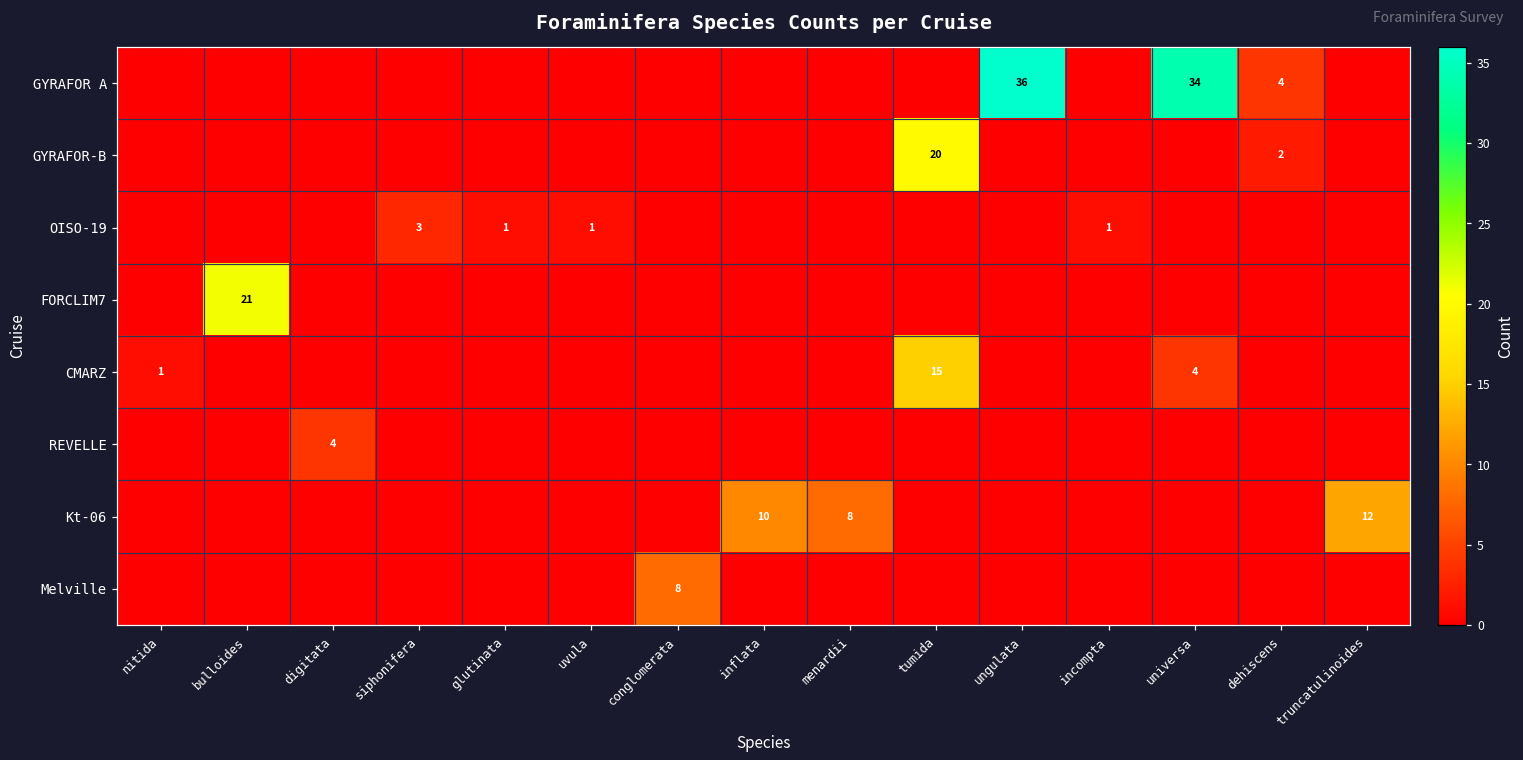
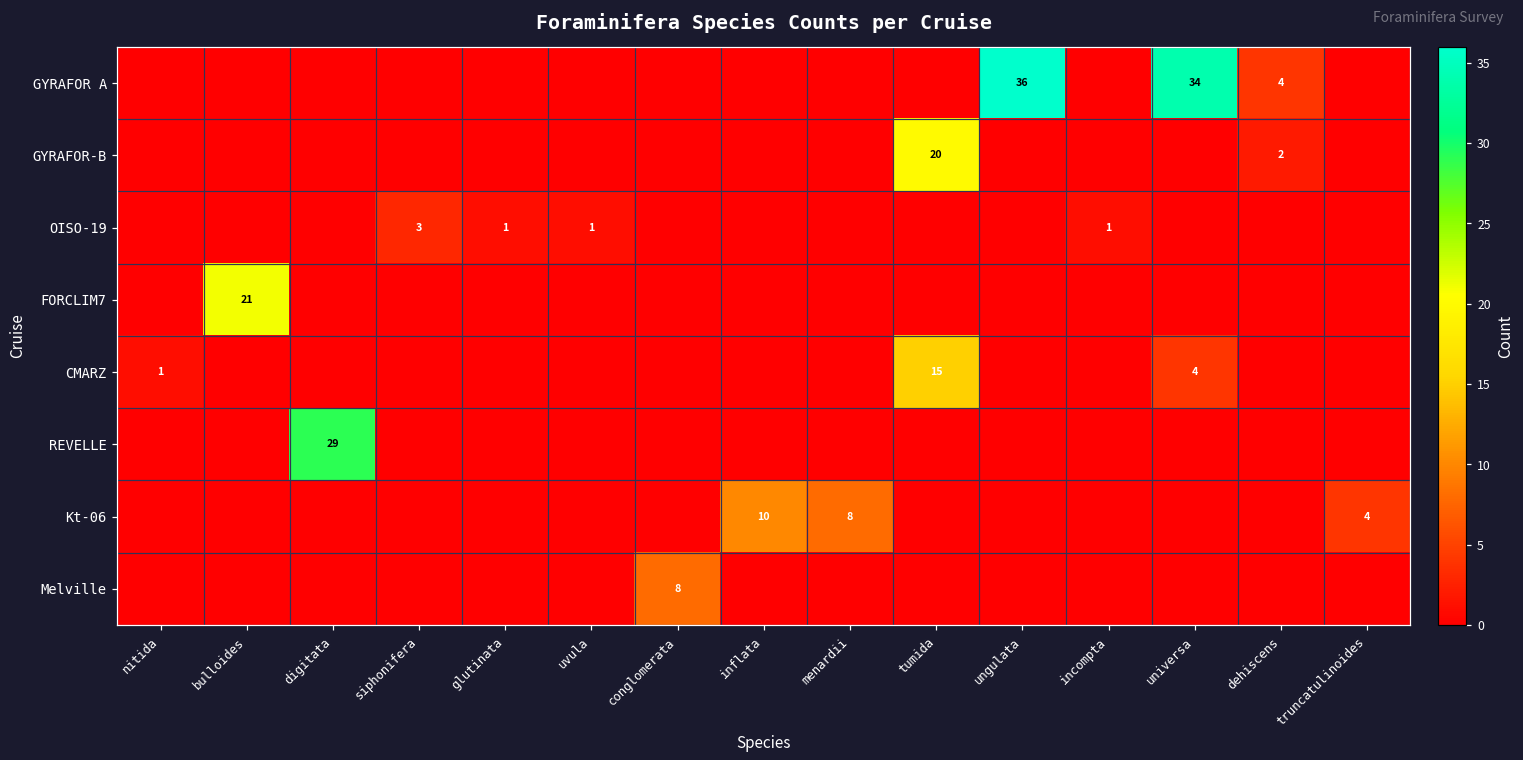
  {
    "GYRAFOR A": {
      "ungulata": 36,
      "universa": 34,
      "dehiscens": 4
    },
    "GYRAFOR-B": {
      "tumida": 20,
      "dehiscens": 2
    },
    "OISO-19": {
      "siphonifera": 3,
      "glutinata": 1,
      "uvula": 1,
      "incompta": 1
    },
    "FORCLIM7": {
      "bulloides": 21
    },
    "CMARZ": {
      "nitida": 1,
      "tumida": 15,
      "universa": 4
    },
    "REVELLE": {
-     "digitata": 4
+     "digitata": 29
    },
    "Kt-06": {
      "inflata": 10,
      "menardii": 8,
-     "truncatulinoides": 12
+     "truncatulinoides": 4
    },
    "Melville": {
      "conglomerata": 8
    }
  }
